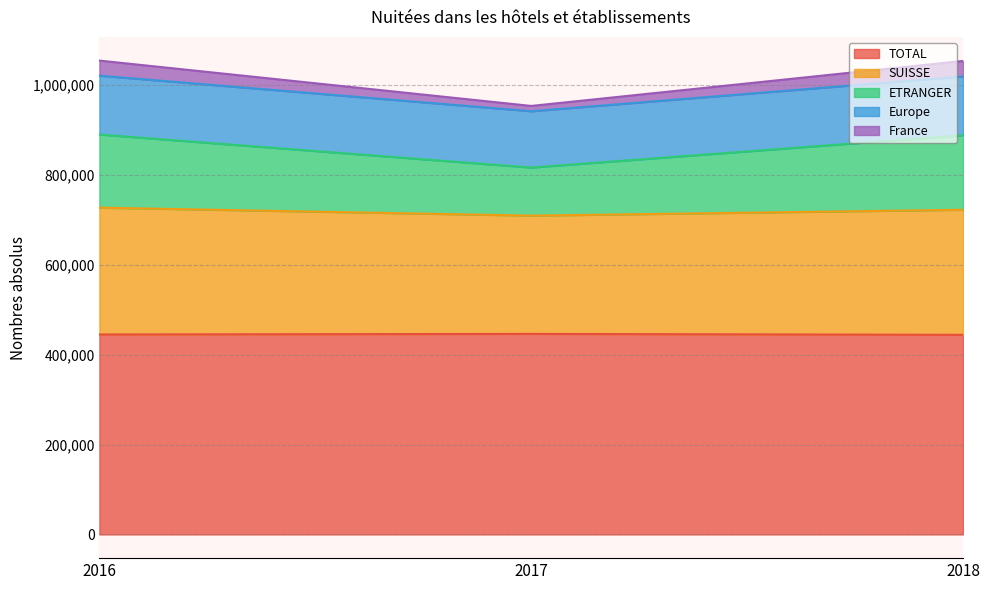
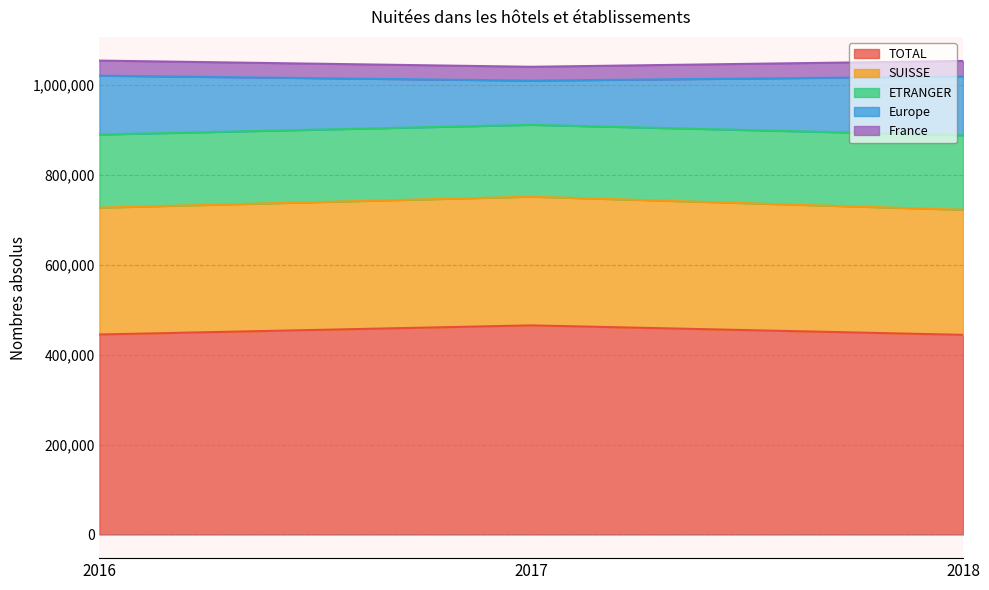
  {
    "TOTAL": {
      "2016": "450,000",
-     "2017": "450,000",
+     "2017": "470,000",
      "2018": "440,000"
    },
    "SUISSE": {
      "2016": "280,000",
-     "2017": "260,000",
+     "2017": "290,000",
      "2018": "280,000"
    },
    "ETRANGER": {
      "2016": "160,000",
-     "2017": "110,000",
+     "2017": "160,000",
      "2018": "170,000"
    },
    "Europe": {
      "2016": "130,000",
-     "2017": "130,000",
+     "2017": "100,000",
      "2018": "130,000"
    },
    "France": {
      "2016": "30,000",
-     "2017": "10,000",
+     "2017": "30,000",
      "2018": "30,000"
    }
  }
